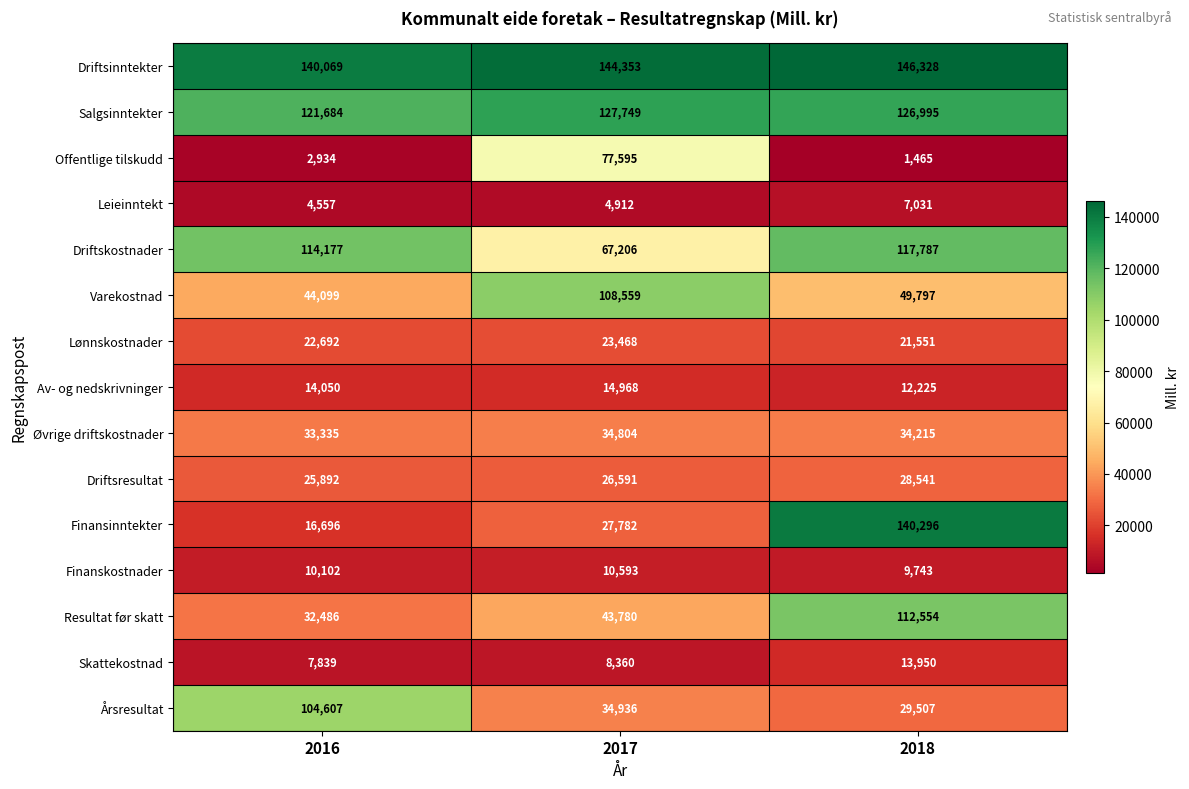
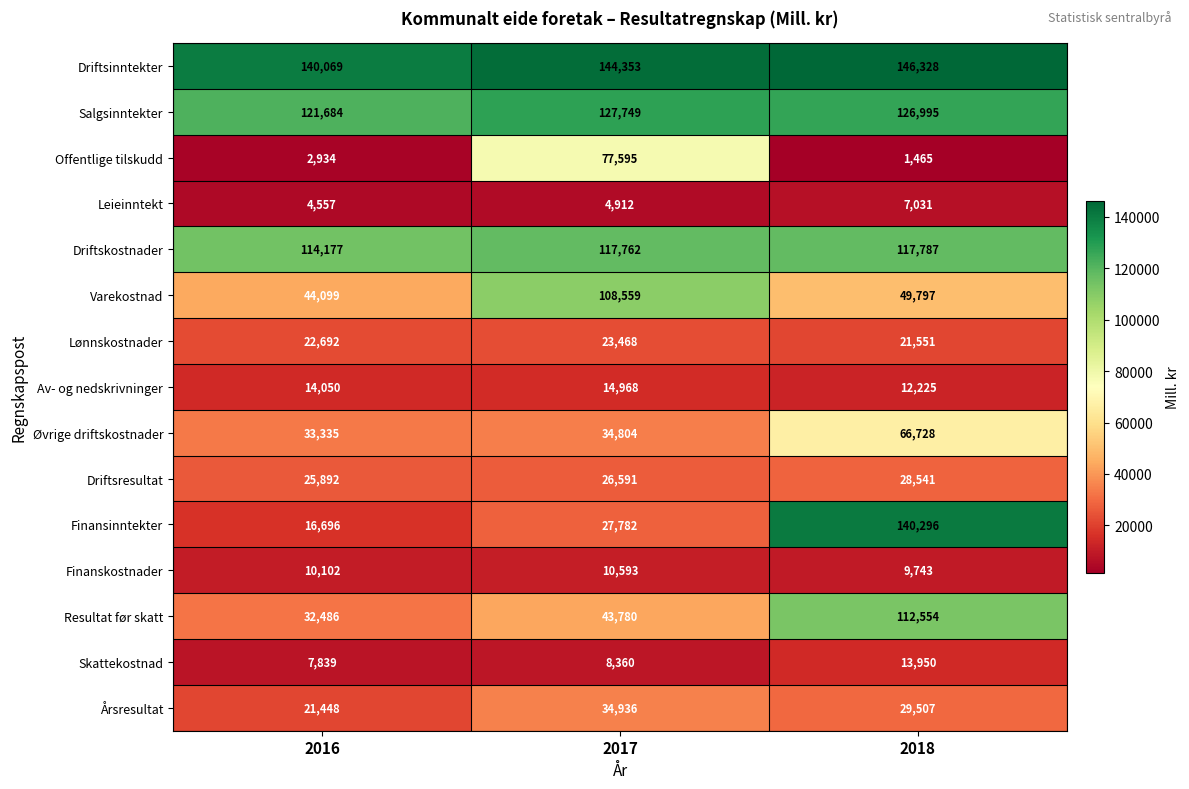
  {
    "Driftsinntekter": {
      "2016": "140,069",
      "2017": "144,353",
      "2018": "146,328"
    },
    "Salgsinntekter": {
      "2016": "121,684",
      "2017": "127,749",
      "2018": "126,995"
    },
    "Offentlige tilskudd": {
      "2016": "2,934",
      "2017": "77,595",
      "2018": "1,465"
    },
    "Leieinntekt": {
      "2016": "4,557",
      "2017": "4,912",
      "2018": "7,031"
    },
    "Driftskostnader": {
      "2016": "114,177",
-     "2017": "67,206",
+     "2017": "117,762",
      "2018": "117,787"
    },
    "Varekostnad": {
      "2016": "44,099",
      "2017": "108,559",
      "2018": "49,797"
    },
    "Lønnskostnader": {
      "2016": "22,692",
      "2017": "23,468",
      "2018": "21,551"
    },
    "Av- og nedskrivninger": {
      "2016": "14,050",
      "2017": "14,968",
      "2018": "12,225"
    },
    "Øvrige driftskostnader": {
      "2016": "33,335",
      "2017": "34,804",
-     "2018": "34,215"
+     "2018": "66,728"
    },
    "Driftsresultat": {
      "2016": "25,892",
      "2017": "26,591",
      "2018": "28,541"
    },
    "Finansinntekter": {
      "2016": "16,696",
      "2017": "27,782",
      "2018": "140,296"
    },
    "Finanskostnader": {
      "2016": "10,102",
      "2017": "10,593",
      "2018": "9,743"
    },
    "Resultat før skatt": {
      "2016": "32,486",
      "2017": "43,780",
      "2018": "112,554"
    },
    "Skattekostnad": {
      "2016": "7,839",
      "2017": "8,360",
      "2018": "13,950"
    },
    "Årsresultat": {
-     "2016": "104,607",
+     "2016": "21,448",
      "2017": "34,936",
      "2018": "29,507"
    }
  }
